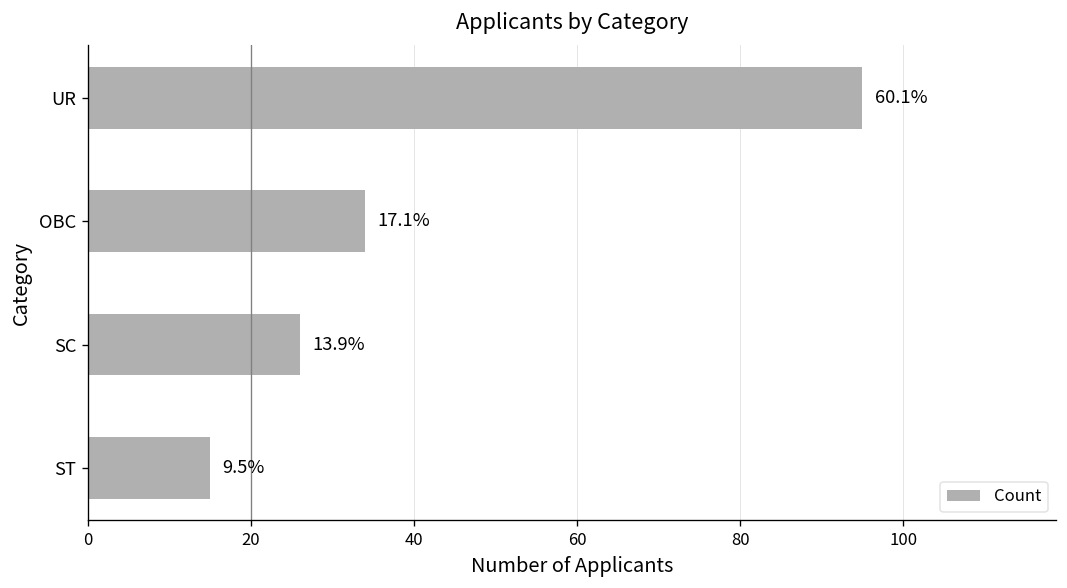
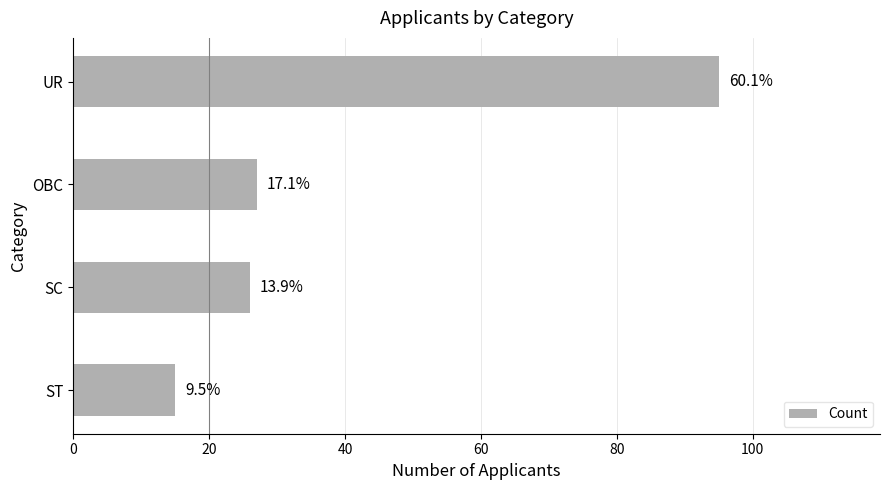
  {
-   "OBC": 34
+   "OBC": 27
  }
